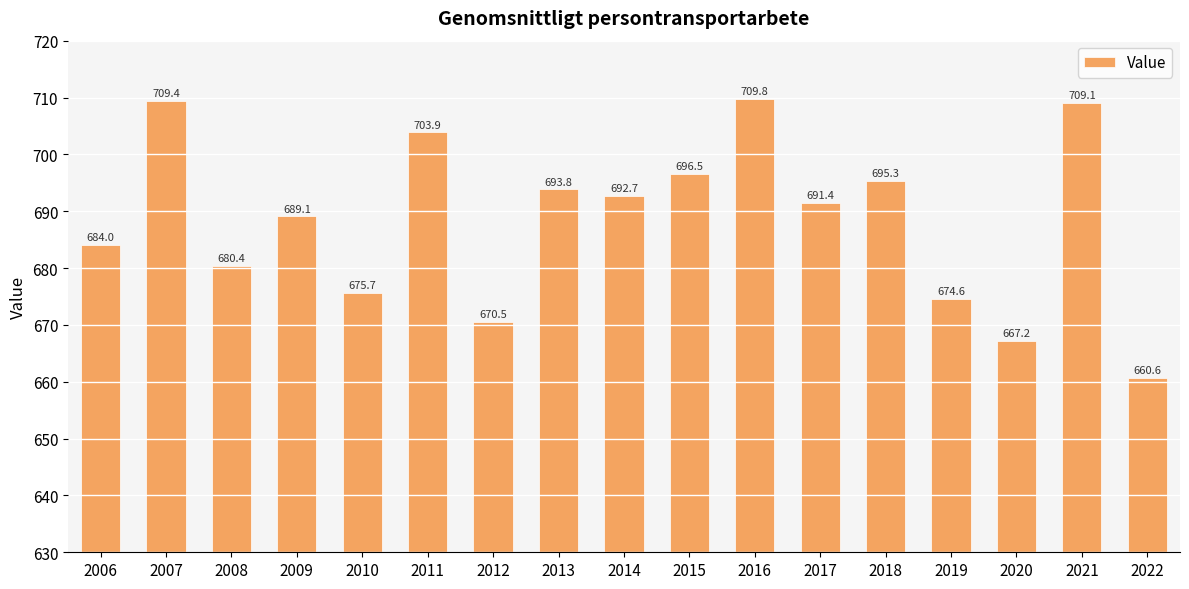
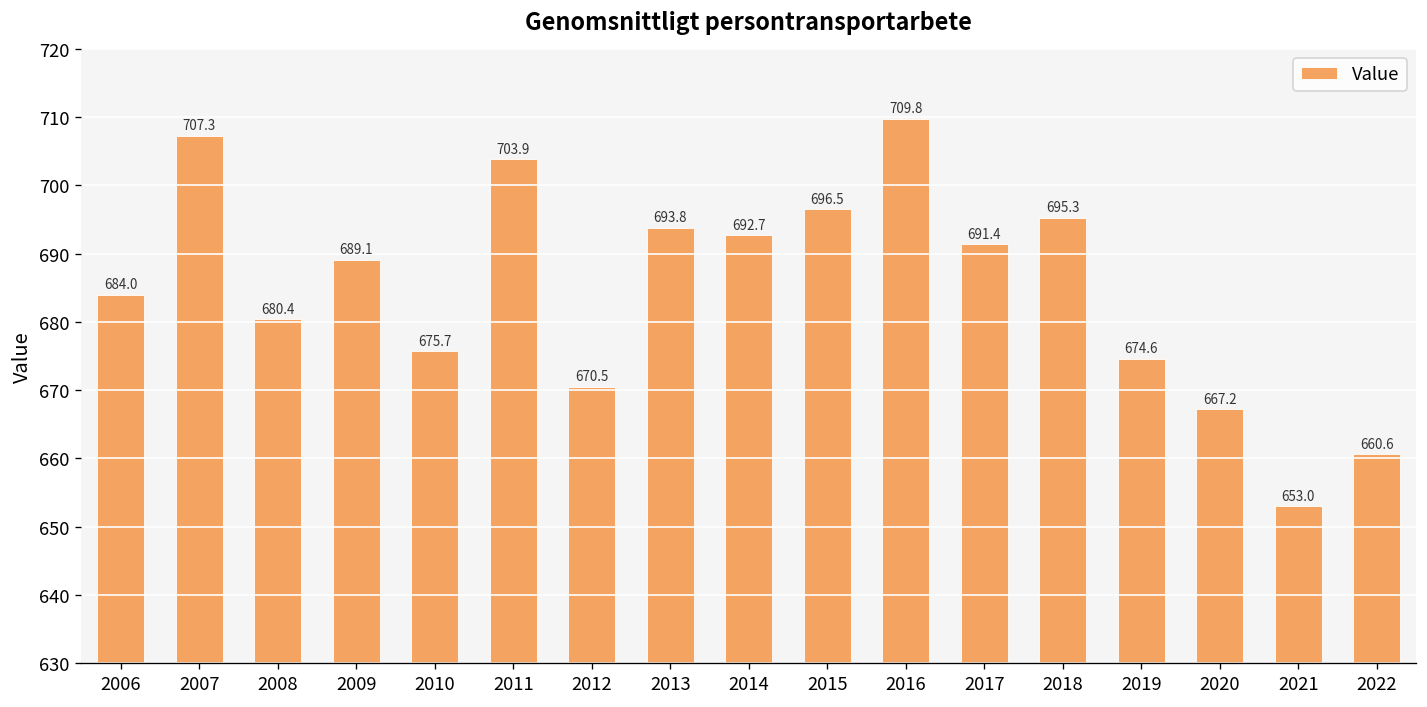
  {
    "2006": 684.0,
-   "2007": 709.4,
+   "2007": 707.3,
    "2008": 680.4,
    "2009": 689.1,
    "2010": 675.7,
    "2011": 703.9,
    "2012": 670.5,
    "2013": 693.8,
    "2014": 692.7,
    "2015": 696.5,
    "2016": 709.8,
    "2017": 691.4,
    "2018": 695.3,
    "2019": 674.6,
    "2020": 667.2,
-   "2021": 709.1,
+   "2021": 653.0,
    "2022": 660.6
  }
